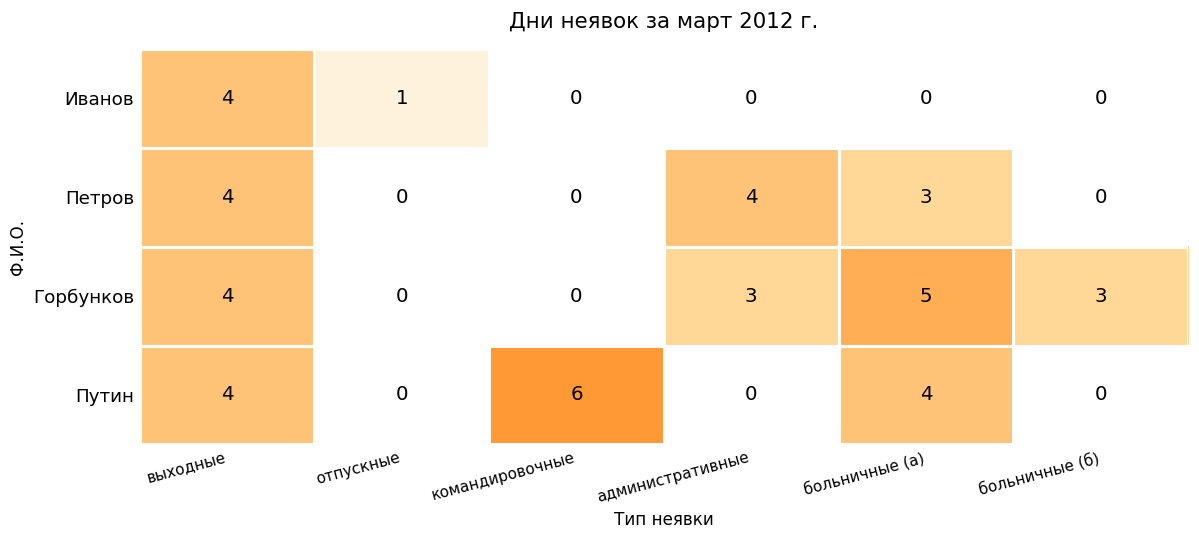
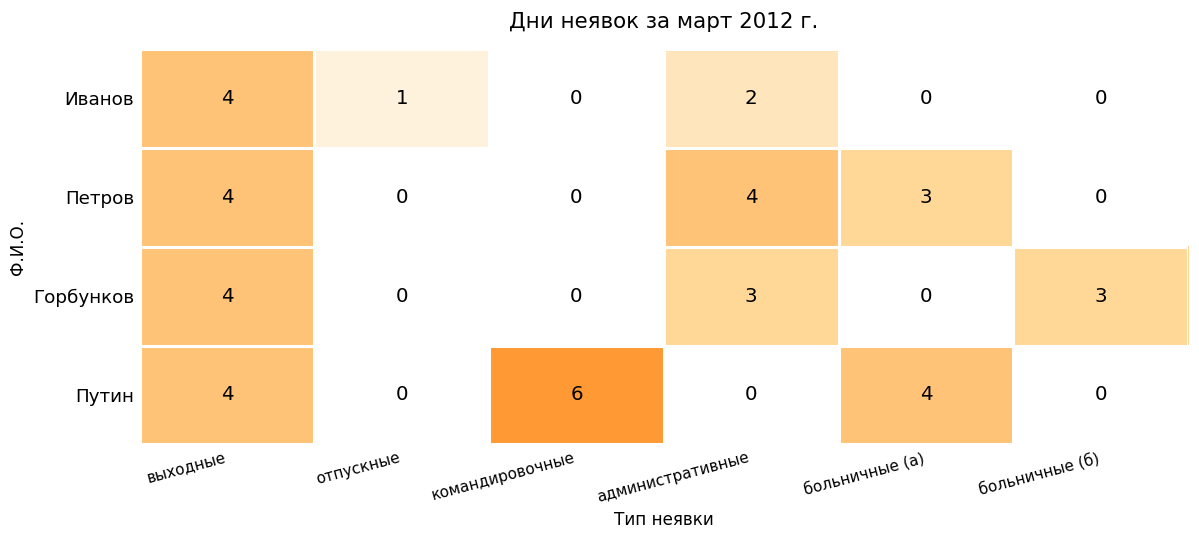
  {
    "Иванов": {
      "выходные": 4,
      "отпускные": 1,
      "командировочные": 0,
-     "административные": 0,
+     "административные": 2,
      "больничные (а)": 0,
      "больничные (б)": 0
    },
    "Петров": {
      "выходные": 4,
      "отпускные": 0,
      "командировочные": 0,
      "административные": 4,
      "больничные (а)": 3,
      "больничные (б)": 0
    },
    "Горбунков": {
      "выходные": 4,
      "отпускные": 0,
      "командировочные": 0,
      "административные": 3,
-     "больничные (а)": 5,
+     "больничные (а)": 0,
      "больничные (б)": 3
    },
    "Путин": {
      "выходные": 4,
      "отпускные": 0,
      "командировочные": 6,
      "административные": 0,
      "больничные (а)": 4,
      "больничные (б)": 0
    }
  }
